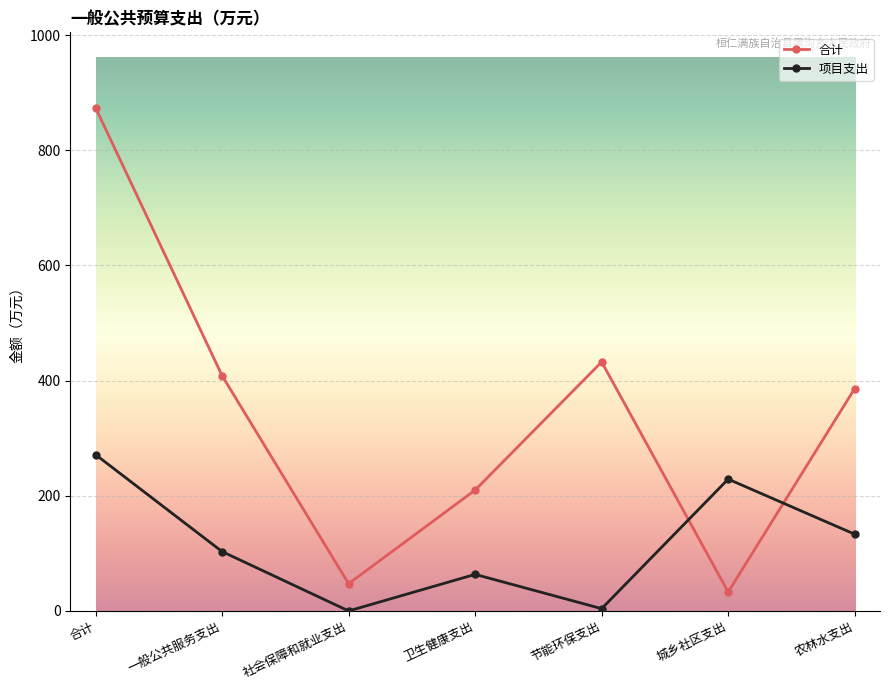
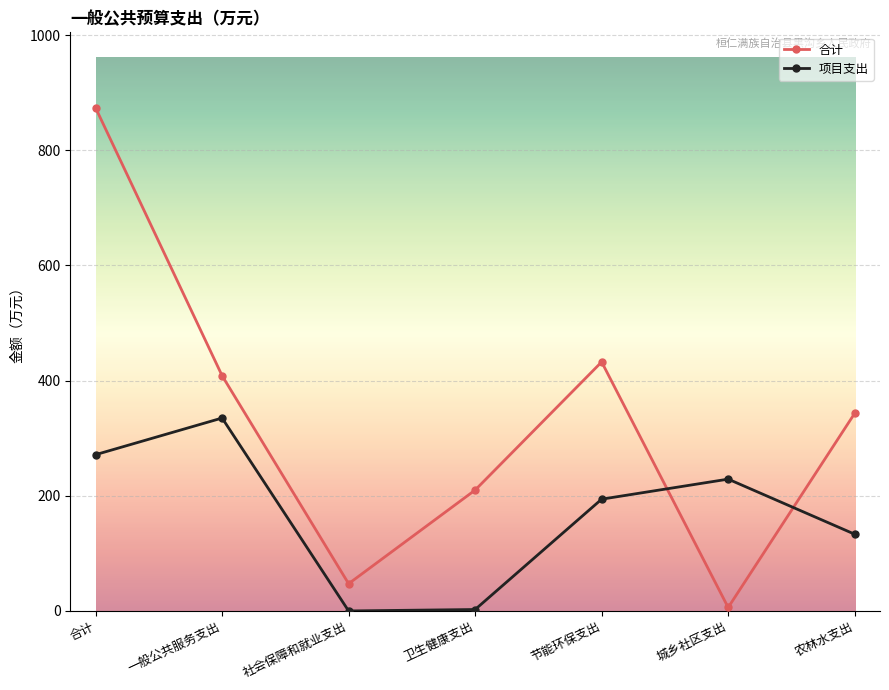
  {
    "合计": {
      "合计": 870,
      "一般公共服务支出": 410,
      "社会保障和就业支出": 50,
      "卫生健康支出": 210,
      "节能环保支出": 430,
-     "城乡社区支出": 30,
-     "农林水支出": 390
+     "城乡社区支出": 10,
+     "农林水支出": 340
    },
    "项目支出": {
      "合计": 270,
-     "一般公共服务支出": 100,
+     "一般公共服务支出": 340,
      "社会保障和就业支出": 0,
-     "卫生健康支出": 60,
-     "节能环保支出": 0,
+     "卫生健康支出": 0,
+     "节能环保支出": 190,
      "城乡社区支出": 230,
      "农林水支出": 130
    }
  }
